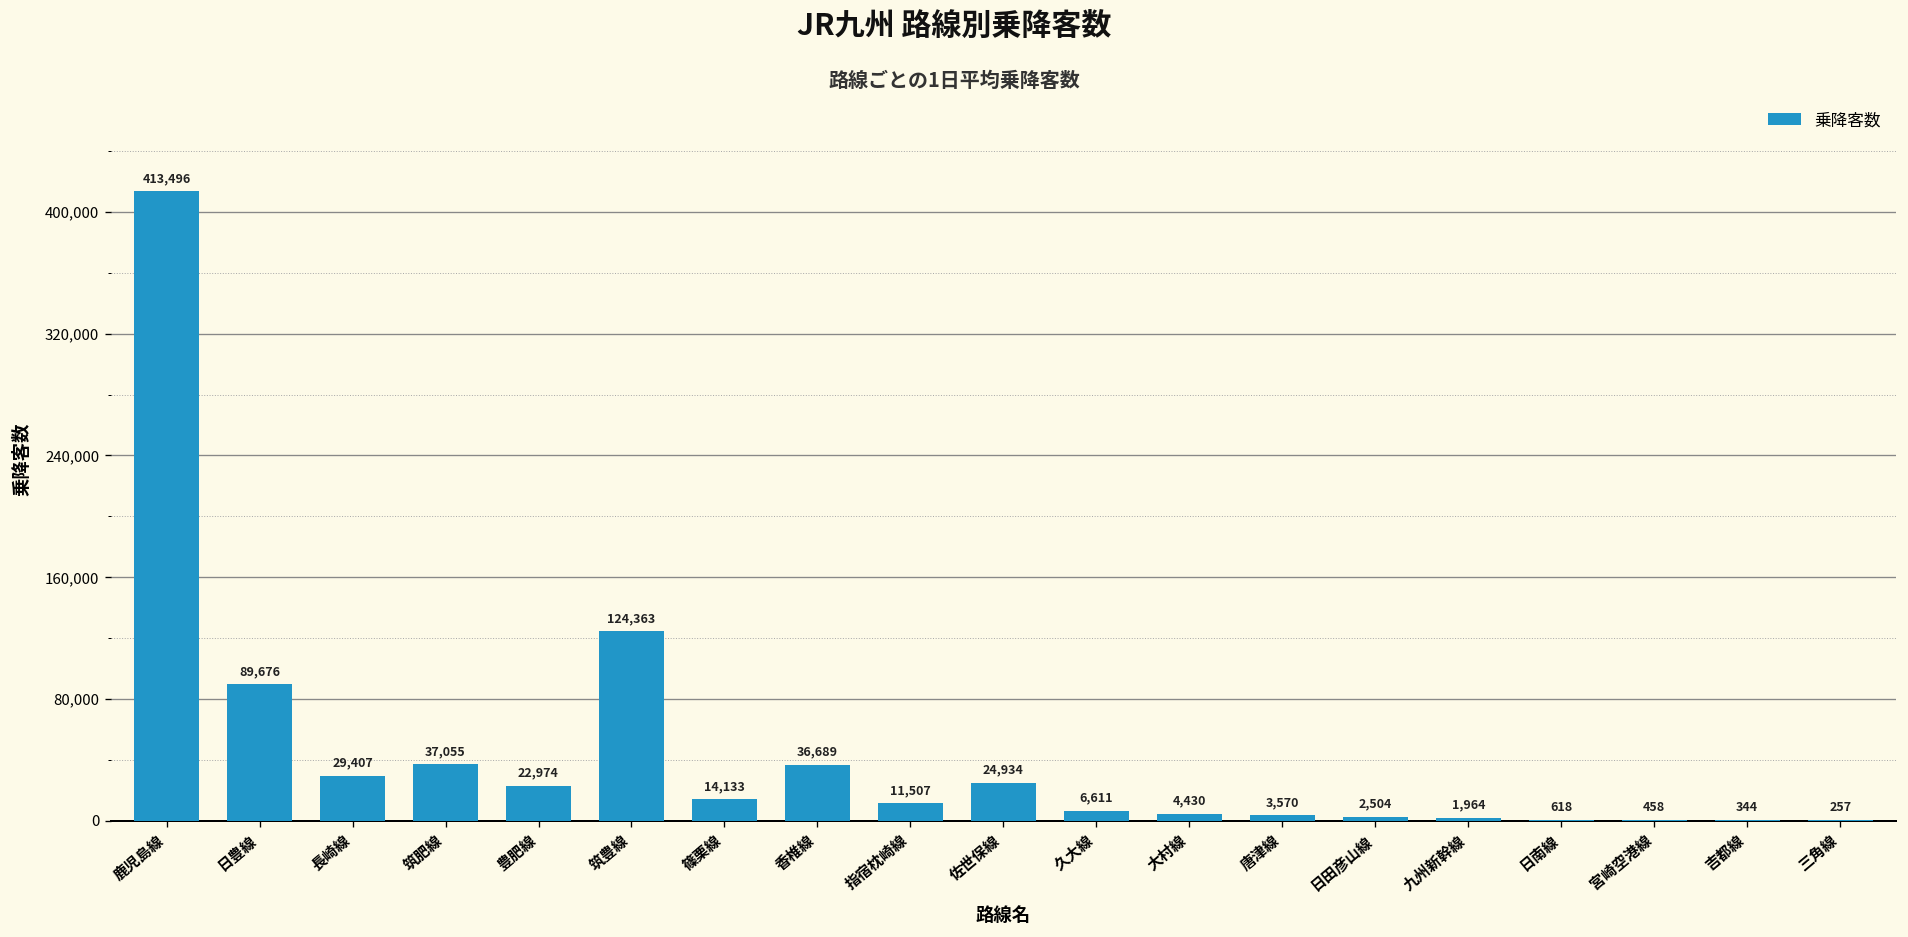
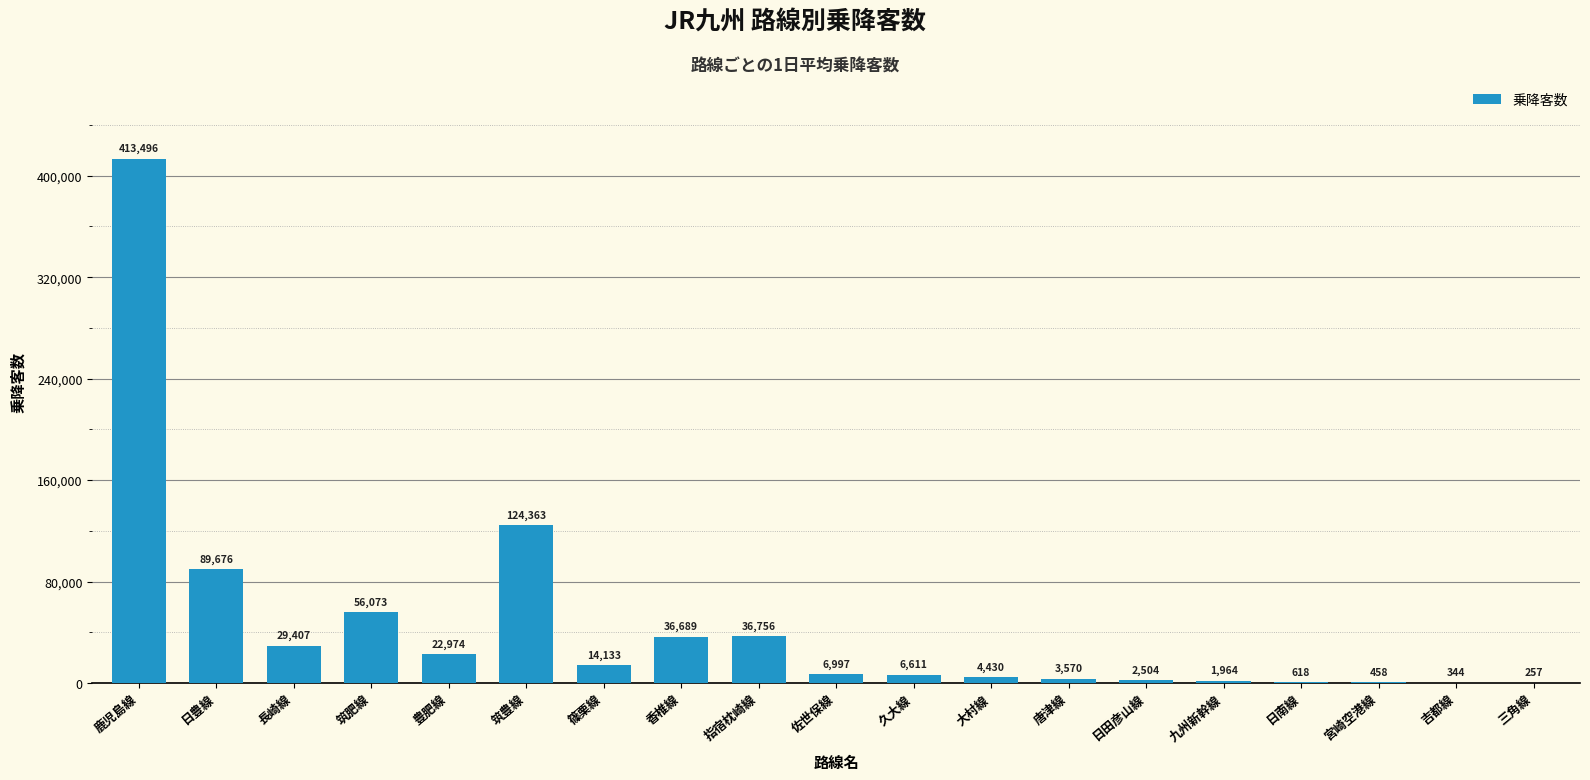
  {
    "鹿児島線": "413,496",
    "日豊線": "89,676",
    "長崎線": "29,407",
-   "筑肥線": "37,055",
+   "筑肥線": "56,073",
    "豊肥線": "22,974",
    "筑豊線": "124,363",
    "篠栗線": "14,133",
    "香椎線": "36,689",
-   "指宿枕崎線": "11,507",
-   "佐世保線": "24,934",
+   "指宿枕崎線": "36,756",
+   "佐世保線": "6,997",
    "久大線": "6,611",
    "大村線": "4,430",
    "唐津線": "3,570",
    "日田彦山線": "2,504",
    "九州新幹線": "1,964",
    "日南線": "618",
    "宮崎空港線": "458",
    "吉都線": "344",
    "三角線": "257"
  }
